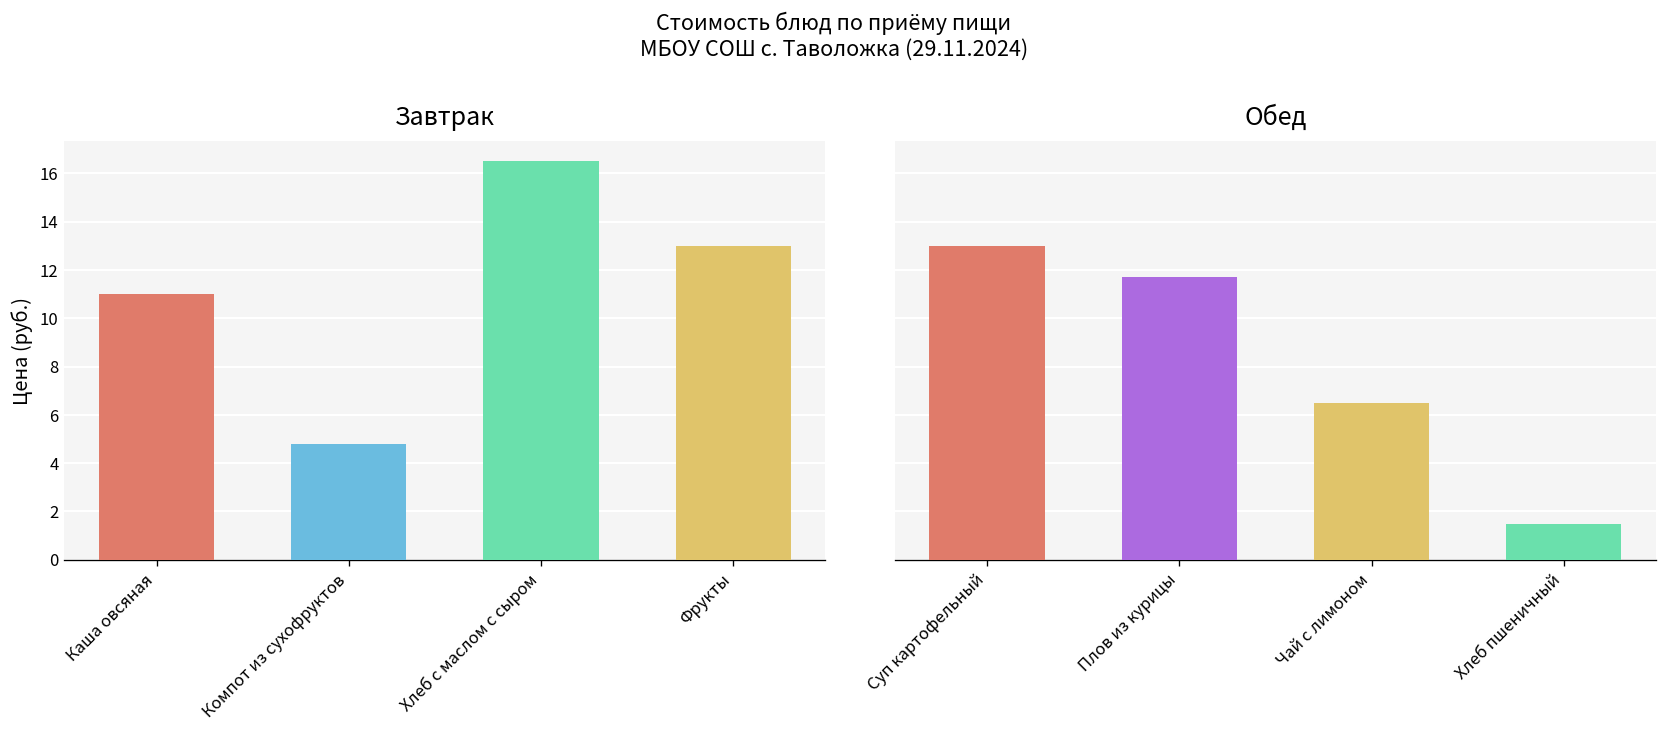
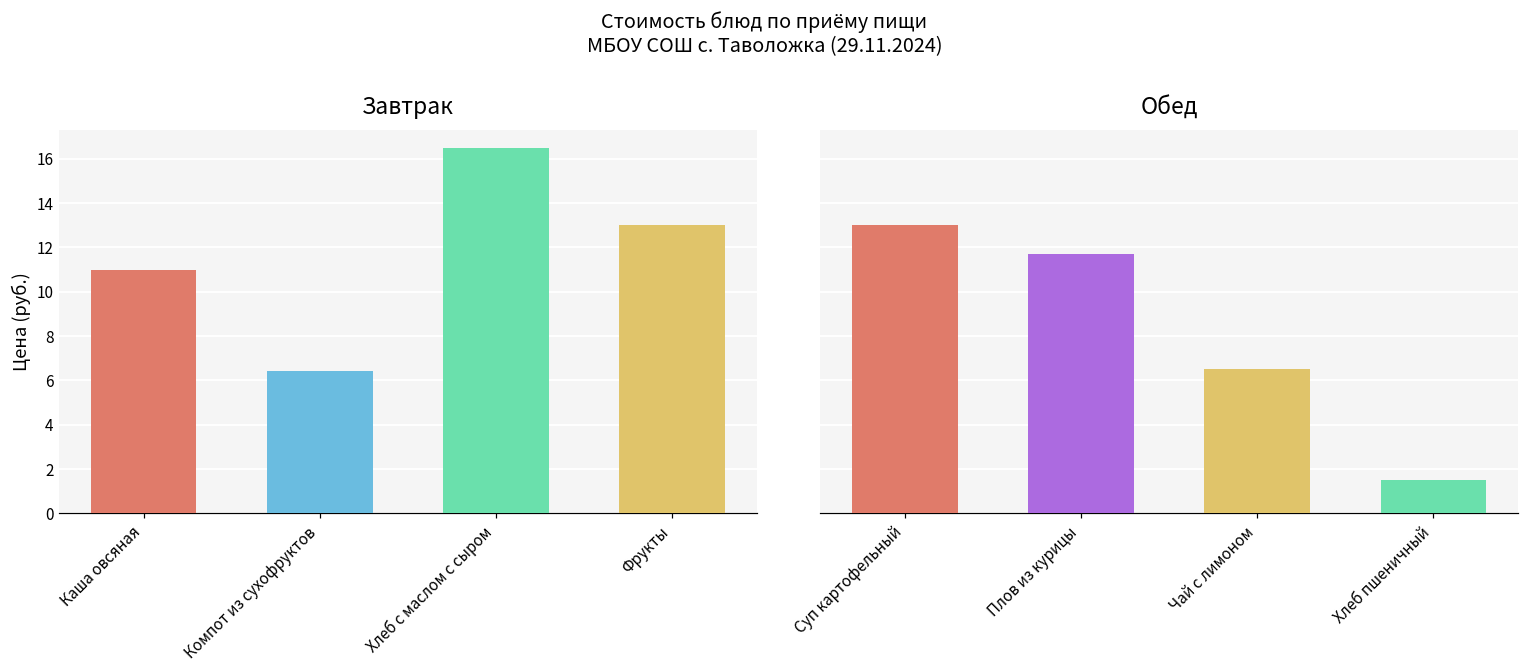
  {
    "Завтрак": {
      "Каша овсяная": 11.0,
-     "Компот из сухофруктов": 4.8,
+     "Компот из сухофруктов": 6.4,
      "Хлеб с маслом с сыром": 16.5,
      "Фрукты": 13.0
    }
  }
